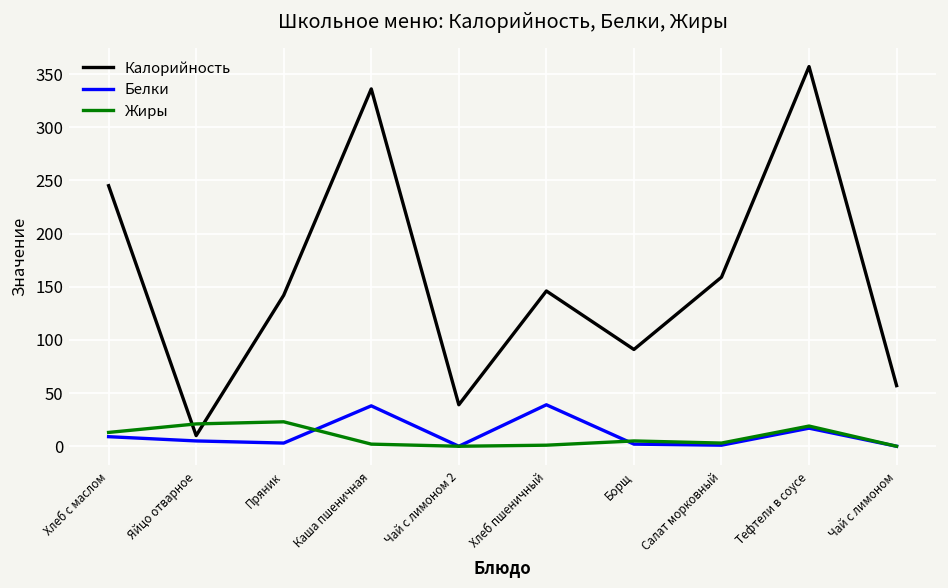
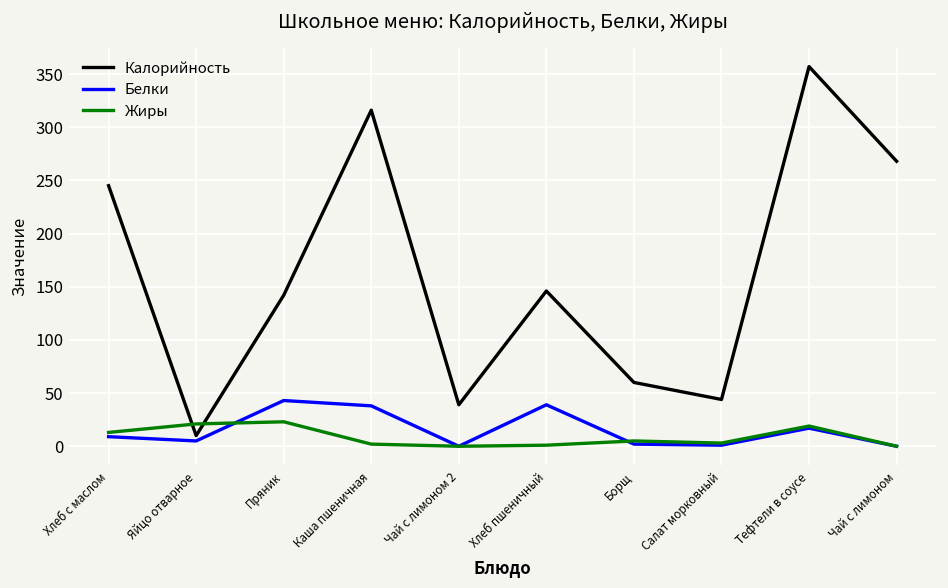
  {
    "Калорийность": {
      "Хлеб с маслом": 250,
      "Яйцо отварное": 10,
      "Пряник": 140,
-     "Каша пшеничная": 340,
+     "Каша пшеничная": 320,
      "Чай с лимоном 2": 40,
      "Хлеб пшеничный": 150,
-     "Борщ": 90,
-     "Салат морковный": 160,
+     "Борщ": 60,
+     "Салат морковный": 40,
      "Тефтели в соусе": 360,
-     "Чай с лимоном": 60
+     "Чай с лимоном": 270
    },
    "Белки": {
      "Хлеб с маслом": 10,
      "Яйцо отварное": 10,
-     "Пряник": 0,
+     "Пряник": 40,
      "Каша пшеничная": 40,
      "Хлеб пшеничный": 40,
      "Борщ": 0
    },
    "Жиры": {
      "Хлеб с маслом": 10,
      "Яйцо отварное": 20,
      "Пряник": 20,
      "Каша пшеничная": 0,
      "Хлеб пшеничный": 0,
      "Борщ": 10
    }
  }
